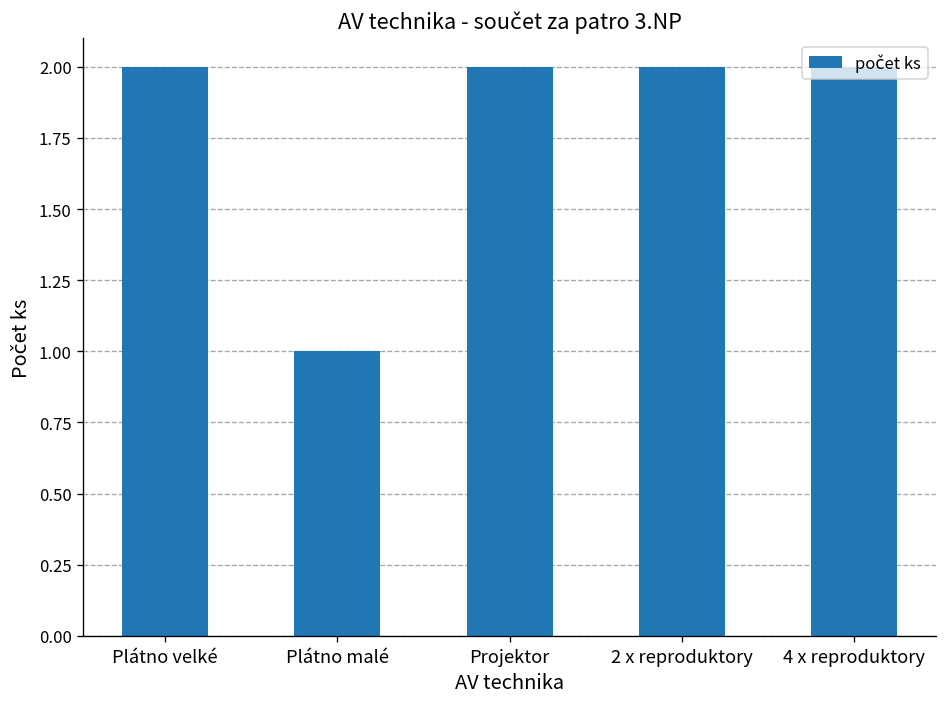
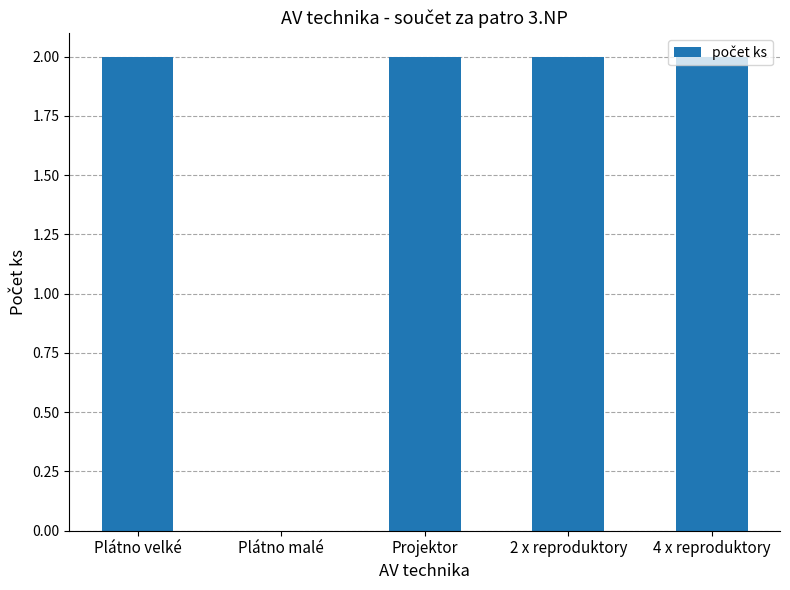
  {
    "Plátno velké": 2,
-   "Plátno malé": 1,
+   "Plátno malé": 0,
    "Projektor": 2,
    "2 x reproduktory": 2
  }
